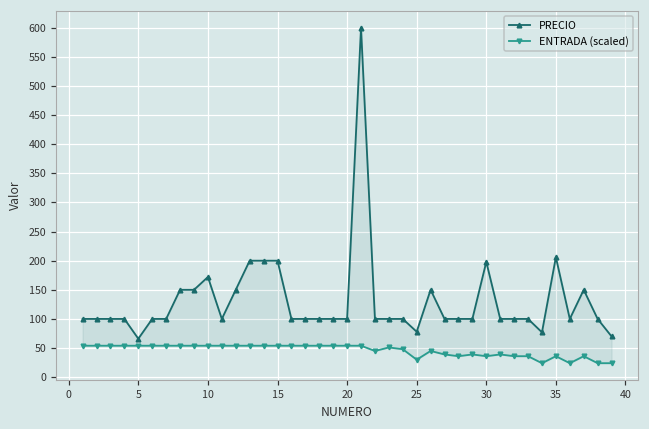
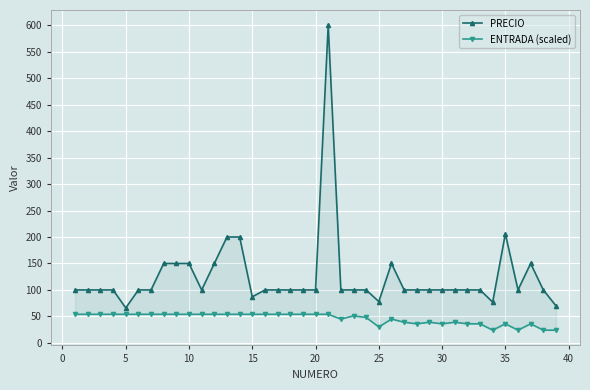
  {
    "PRECIO": {
      "5": 70,
-     "10": 170,
-     "15": 200,
+     "10": 150,
+     "15": 90,
      "20": 100,
      "25": 80,
-     "30": 200,
+     "30": 100,
      "35": 210
    },
    "ENTRADA (scaled)": {
      "5": 50,
      "10": 50,
      "15": 50,
      "20": 50,
      "25": 30,
      "30": 40,
      "35": 40
    }
  }
